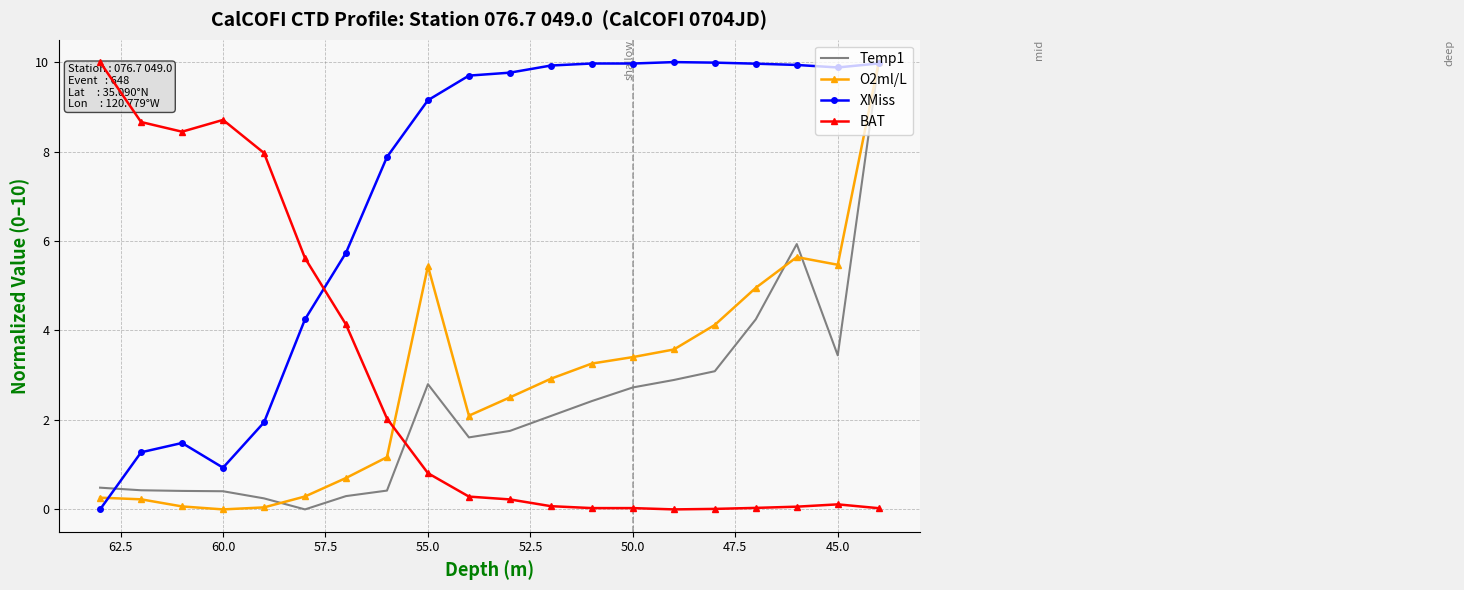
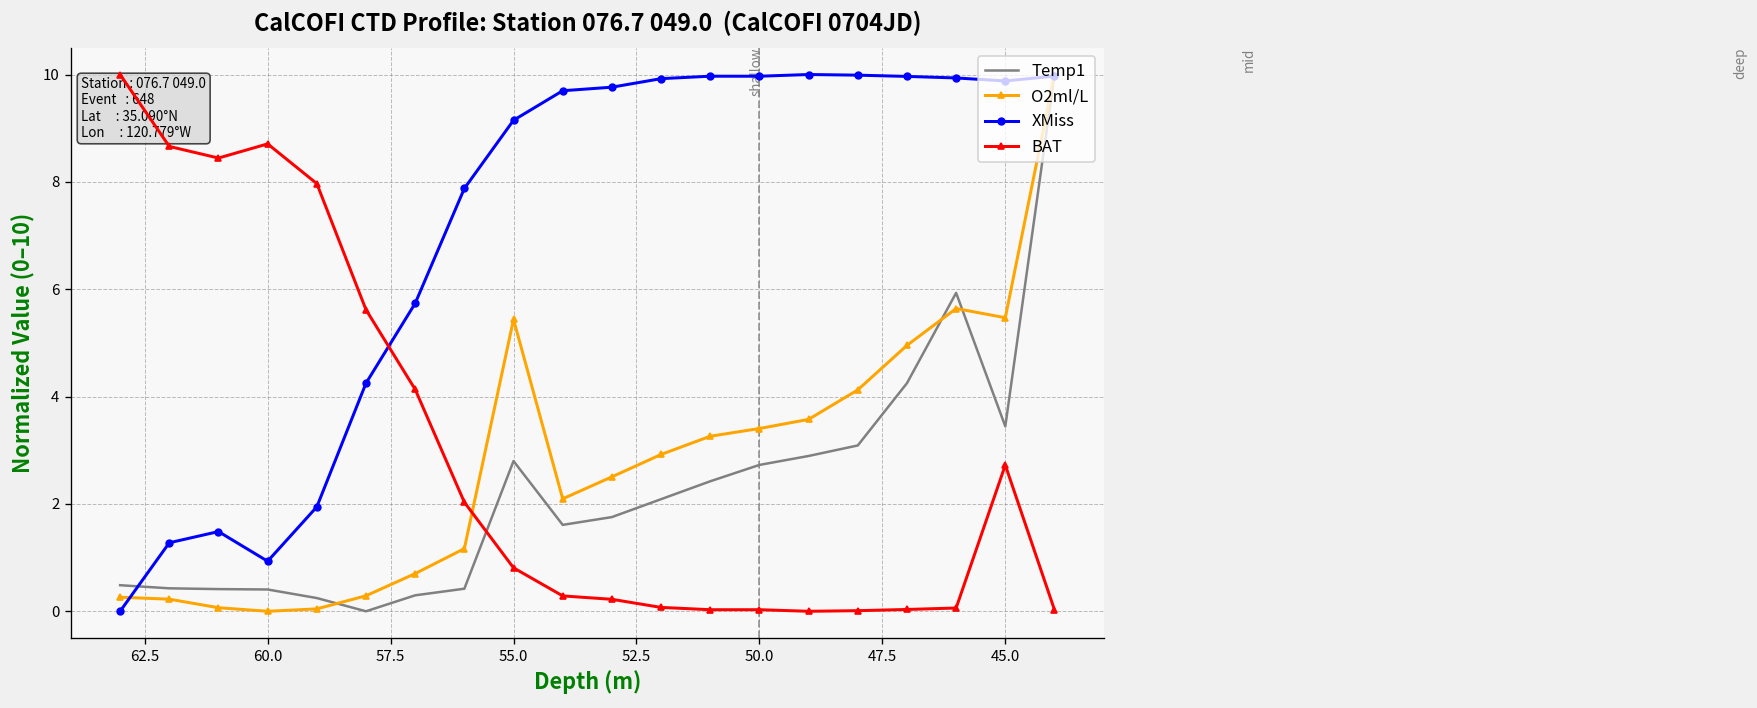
  {
    "Temp1": {
      "60.0": 0.4,
      "55.0": 2.8,
      "50.0": 2.7,
      "45.0": 3.4
    },
    "O2ml/L": {
      "60.0": 0.0,
      "55.0": 5.4,
      "50.0": 3.4,
      "45.0": 5.5
    },
    "XMiss": {
      "60.0": 0.9,
      "55.0": 9.1,
      "50.0": 10.0
    },
    "BAT": {
      "60.0": 8.7,
      "55.0": 0.8,
      "50.0": 0.0,
-     "45.0": 0.1
+     "45.0": 2.7
    }
  }
